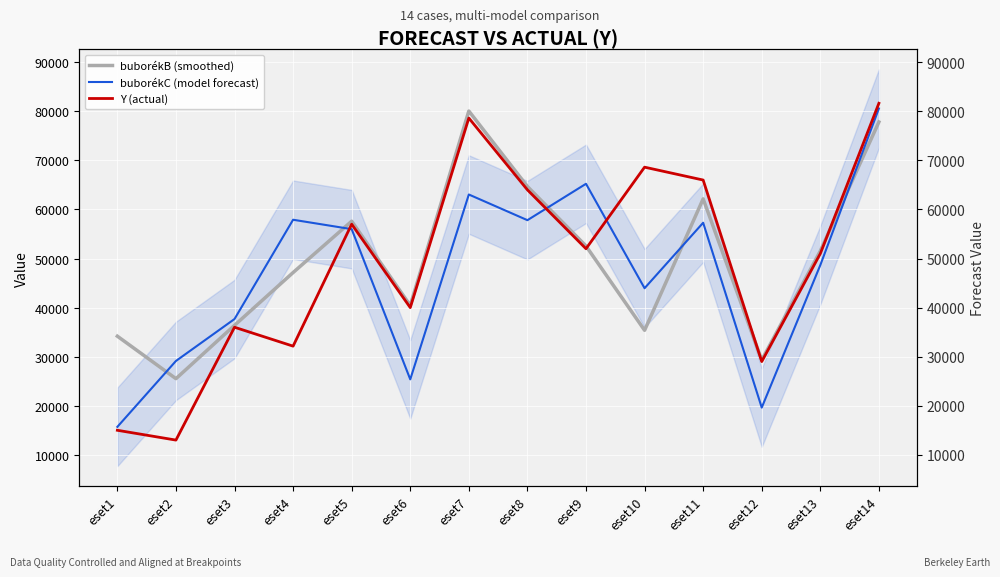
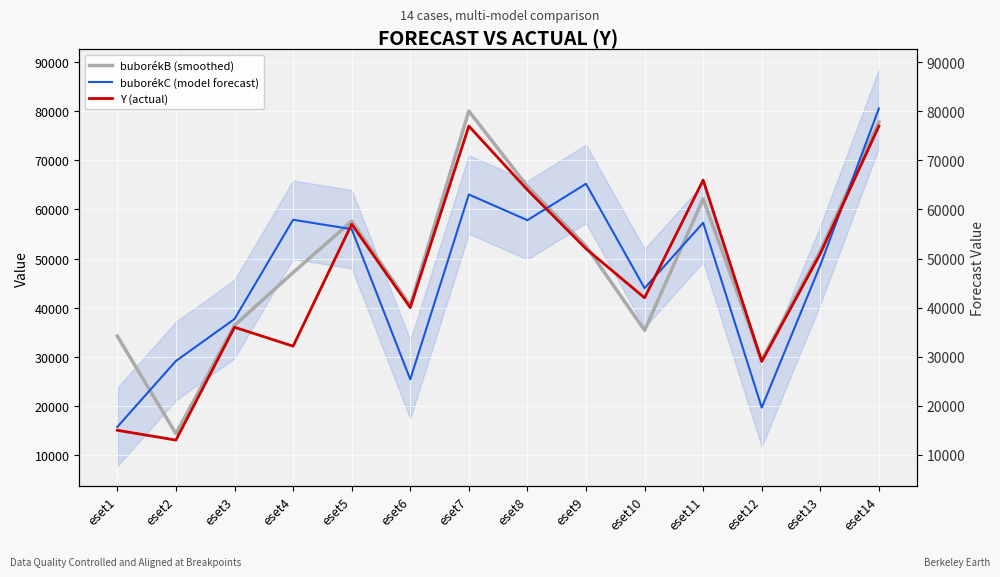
  {
    "buborékB (smoothed)": {
      "eset1": 34000,
-     "eset2": 26000,
+     "eset2": 14000,
      "eset4": 47000,
      "eset5": 58000,
      "eset7": 80000,
      "eset8": 65000,
      "eset9": 53000,
      "eset10": 35000,
      "eset11": 62000,
      "eset13": 52000,
      "eset14": 78000
    },
    "Y (actual)": {
      "eset1": 15000,
      "eset2": 13000,
      "eset4": 32000,
      "eset5": 57000,
-     "eset7": 79000,
+     "eset7": 77000,
      "eset8": 64000,
      "eset9": 52000,
-     "eset10": 69000,
+     "eset10": 42000,
      "eset11": 66000,
      "eset13": 51000,
-     "eset14": 82000
+     "eset14": 77000
    }
  }
